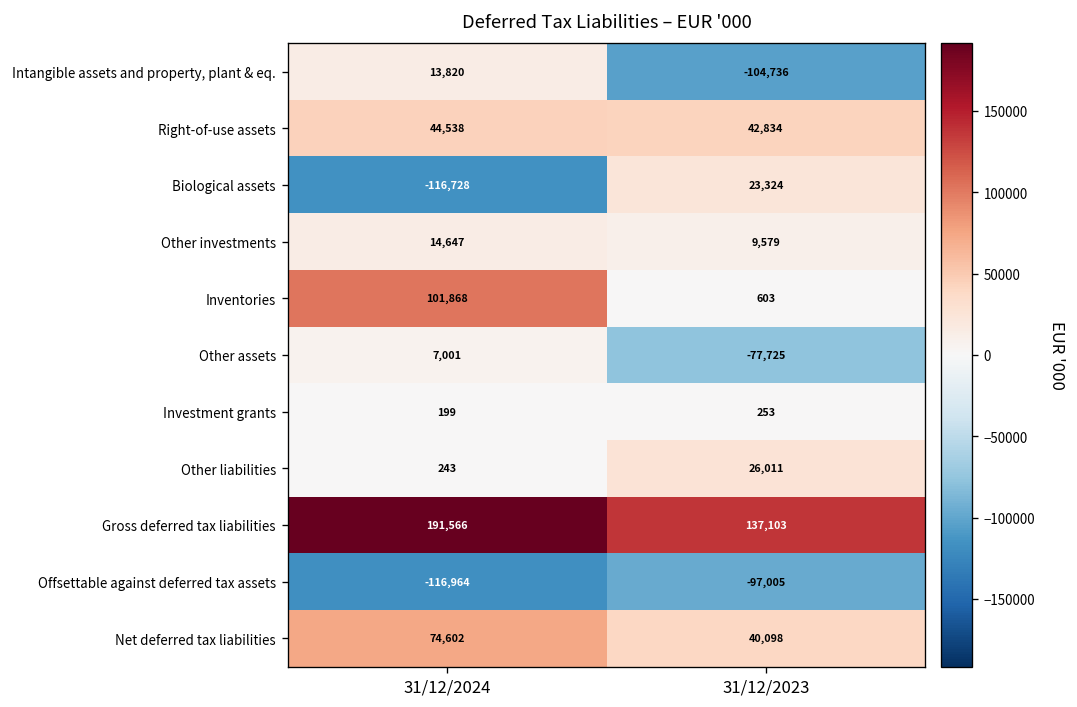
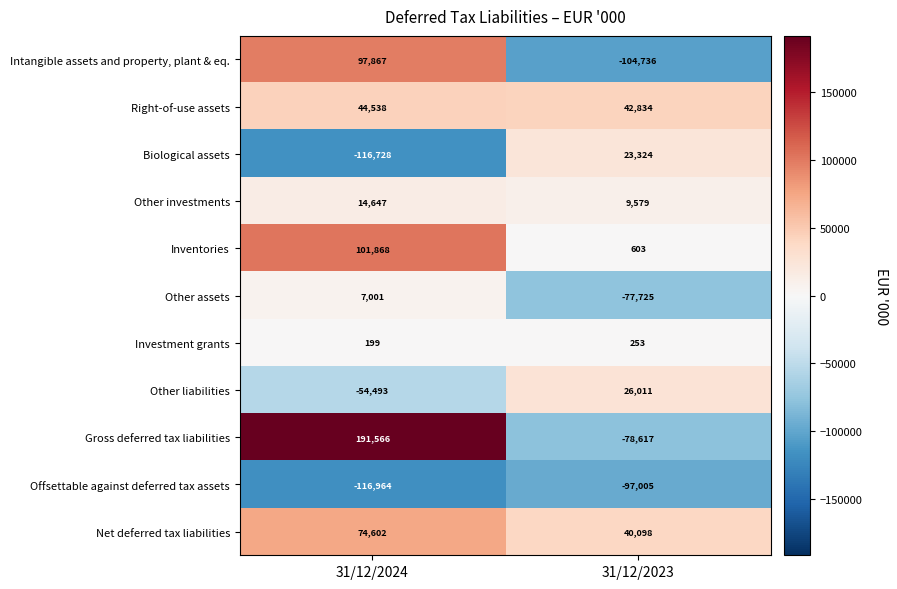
  {
    "Intangible assets and property, plant & eq.": {
-     "31/12/2024": "13,820",
+     "31/12/2024": "97,867",
      "31/12/2023": "-104,736"
    },
    "Right-of-use assets": {
      "31/12/2024": "44,538",
      "31/12/2023": "42,834"
    },
    "Biological assets": {
      "31/12/2024": "-116,728",
      "31/12/2023": "23,324"
    },
    "Other investments": {
      "31/12/2024": "14,647",
      "31/12/2023": "9,579"
    },
    "Inventories": {
      "31/12/2024": "101,868",
      "31/12/2023": "603"
    },
    "Other assets": {
      "31/12/2024": "7,001",
      "31/12/2023": "-77,725"
    },
    "Investment grants": {
      "31/12/2024": "199",
      "31/12/2023": "253"
    },
    "Other liabilities": {
-     "31/12/2024": "243",
+     "31/12/2024": "-54,493",
      "31/12/2023": "26,011"
    },
    "Gross deferred tax liabilities": {
      "31/12/2024": "191,566",
-     "31/12/2023": "137,103"
+     "31/12/2023": "-78,617"
    },
    "Offsettable against deferred tax assets": {
      "31/12/2024": "-116,964",
      "31/12/2023": "-97,005"
    },
    "Net deferred tax liabilities": {
      "31/12/2024": "74,602",
      "31/12/2023": "40,098"
    }
  }
